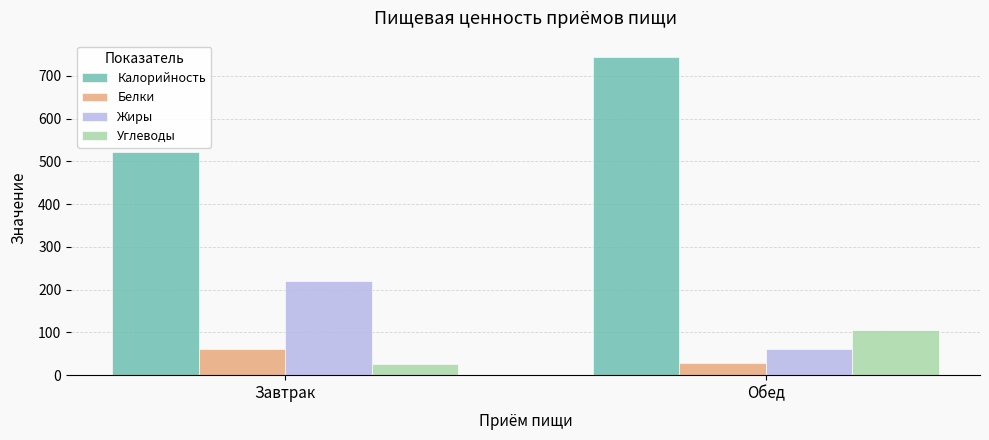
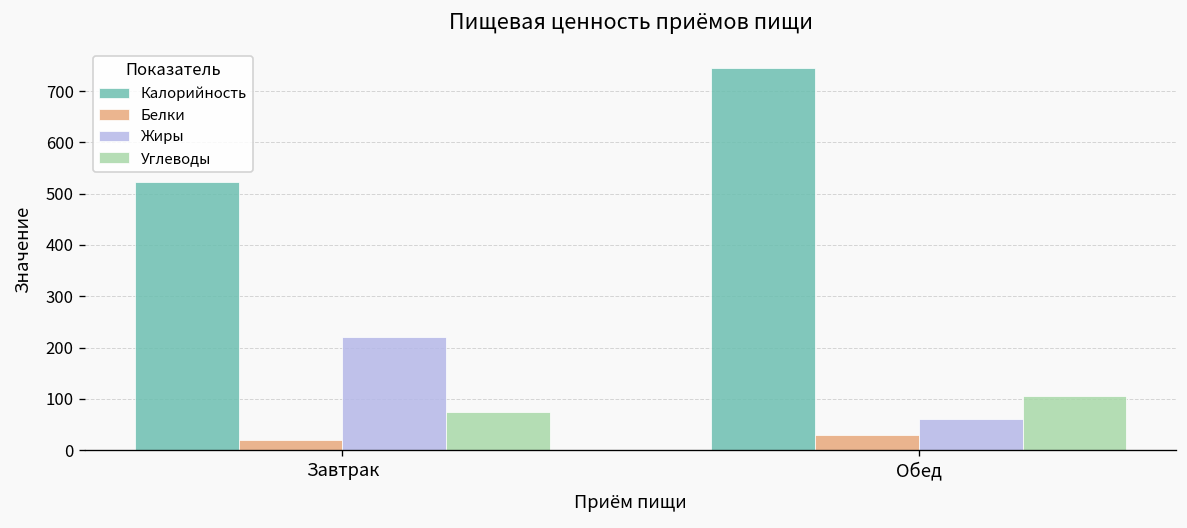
  {
    "Калорийность": {
      "Завтрак": 520,
      "Обед": 750
    },
    "Белки": {
-     "Завтрак": 60,
+     "Завтрак": 20,
      "Обед": 30
    },
    "Жиры": {
      "Завтрак": 220,
      "Обед": 60
    },
    "Углеводы": {
-     "Завтрак": 30,
+     "Завтрак": 70,
      "Обед": 110
    }
  }
